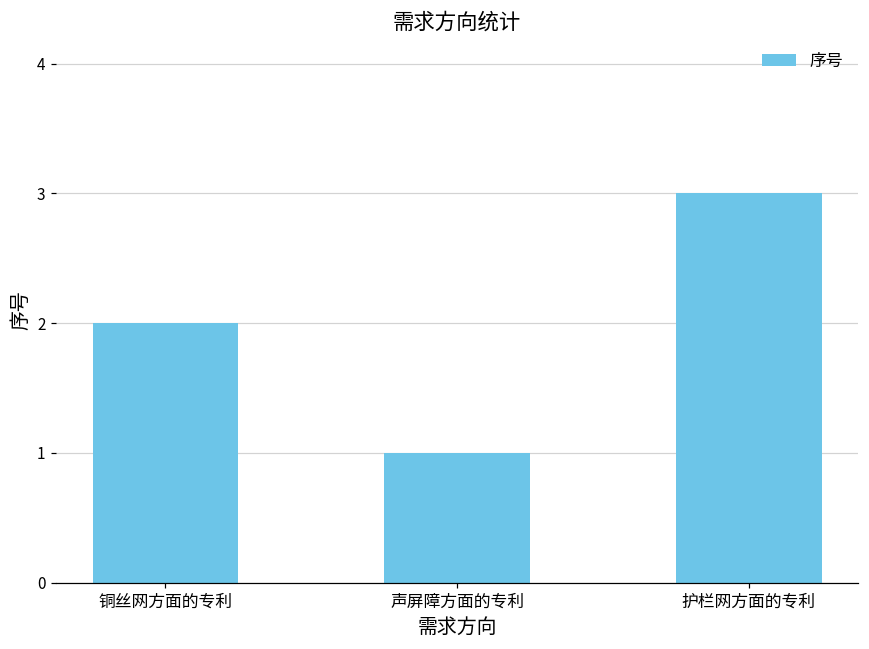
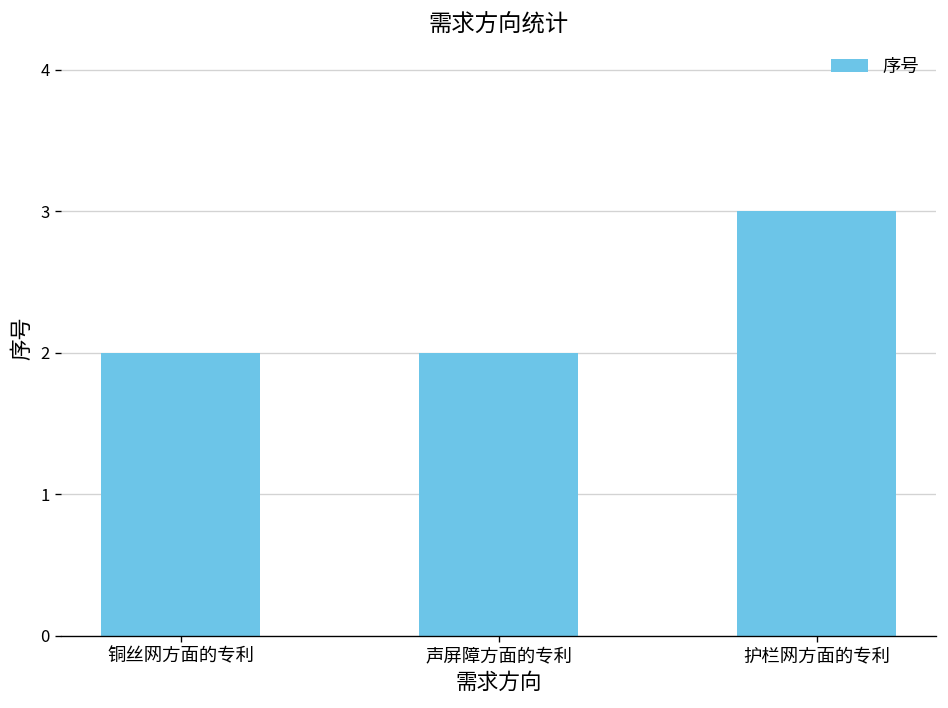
  {
    "铜丝网方面的专利": 2,
-   "声屏障方面的专利": 1,
+   "声屏障方面的专利": 2,
    "护栏网方面的专利": 3
  }
